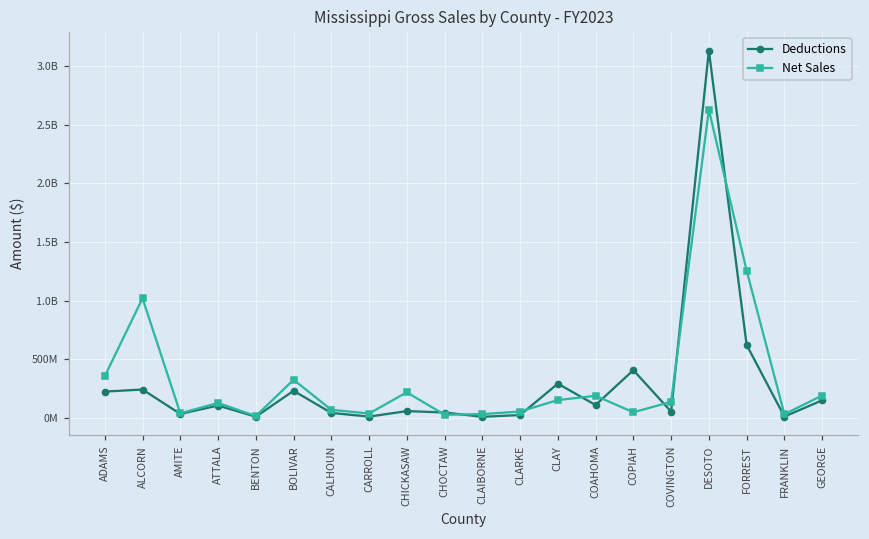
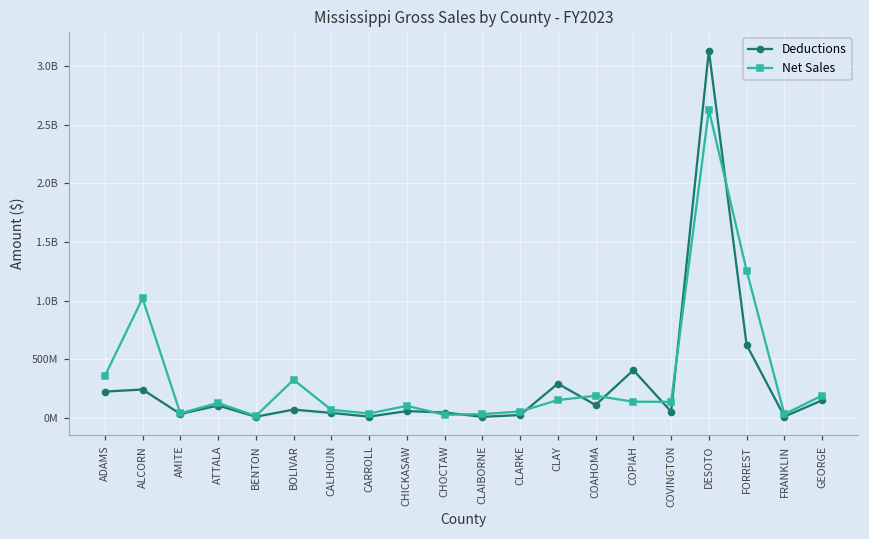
  {
    "Deductions": {
      "ADAMS": 220000000,
      "ALCORN": 240000000,
-     "BOLIVAR": 230000000,
+     "BOLIVAR": 70000000,
      "CALHOUN": 40000000,
      "CARROLL": 10000000,
      "CHICKASAW": 60000000,
      "CLARKE": 20000000,
      "CLAY": 290000000,
      "COAHOMA": 110000000,
      "COPIAH": 410000000,
      "COVINGTON": 50000000,
      "DESOTO": 3130000000,
      "FORREST": 620000000,
      "GEORGE": 150000000
    },
    "Net Sales": {
      "ADAMS": 360000000,
      "ALCORN": 1020000000,
      "BOLIVAR": 320000000,
      "CALHOUN": 70000000,
      "CARROLL": 40000000,
-     "CHICKASAW": 220000000,
+     "CHICKASAW": 100000000,
      "CLARKE": 50000000,
      "CLAY": 150000000,
      "COAHOMA": 190000000,
-     "COPIAH": 50000000,
+     "COPIAH": 140000000,
      "COVINGTON": 140000000,
      "DESOTO": 2630000000,
      "FORREST": 1260000000,
      "GEORGE": 190000000
    }
  }
